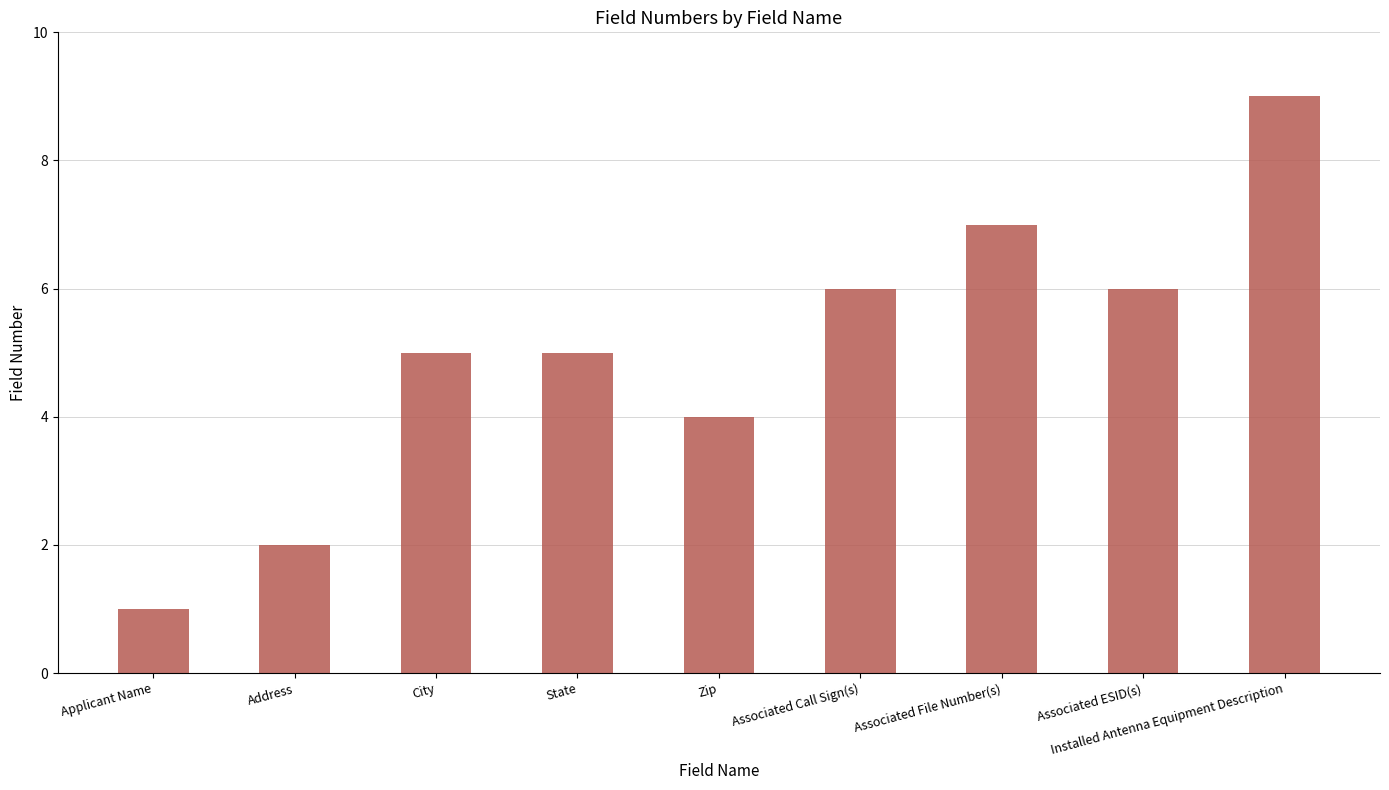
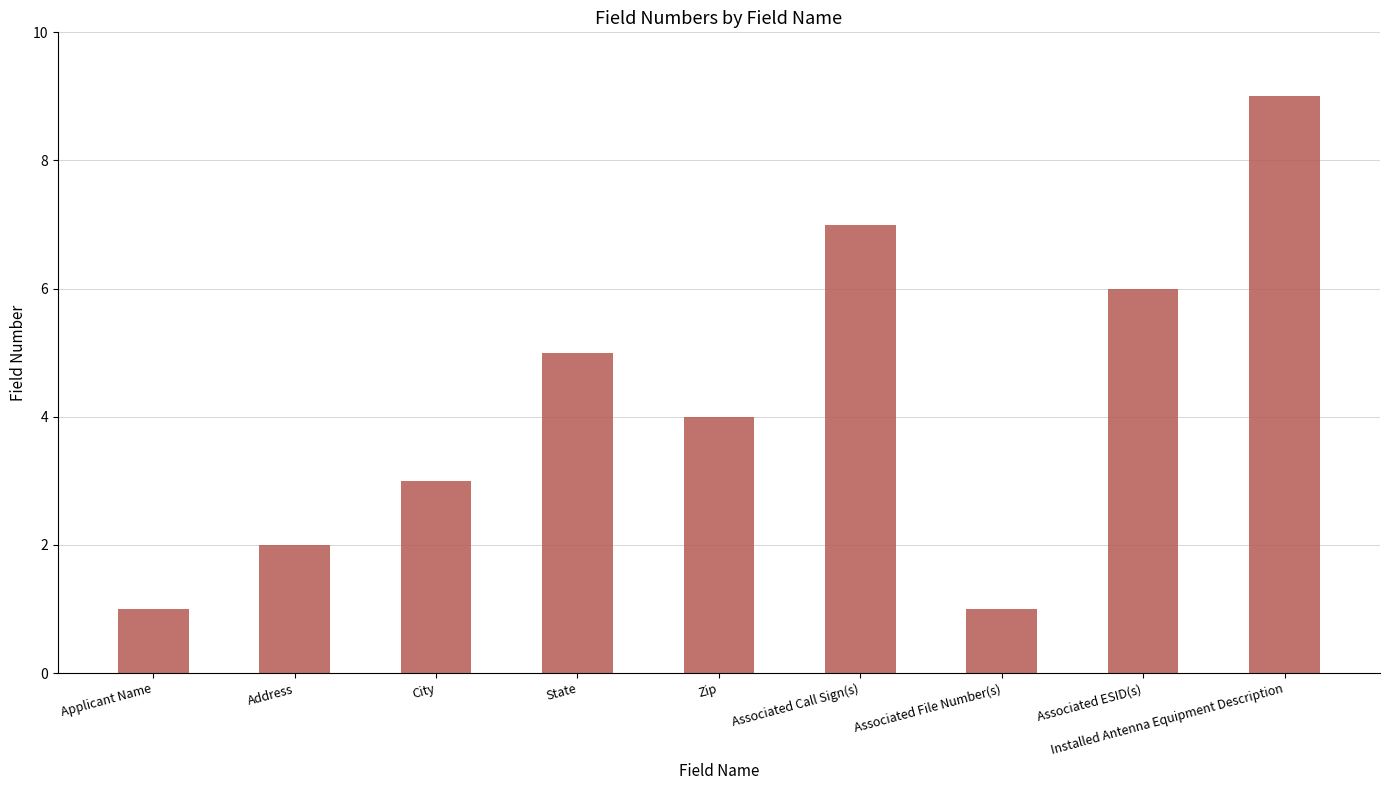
  {
    "Applicant Name": 1,
    "Address": 2,
-   "City": 5,
+   "City": 3,
    "State": 5,
    "Zip": 4,
-   "Associated Call Sign(s)": 6,
-   "Associated File Number(s)": 7,
+   "Associated Call Sign(s)": 7,
+   "Associated File Number(s)": 1,
    "Associated ESID(s)": 6,
    "Installed Antenna Equipment Description": 9
  }
